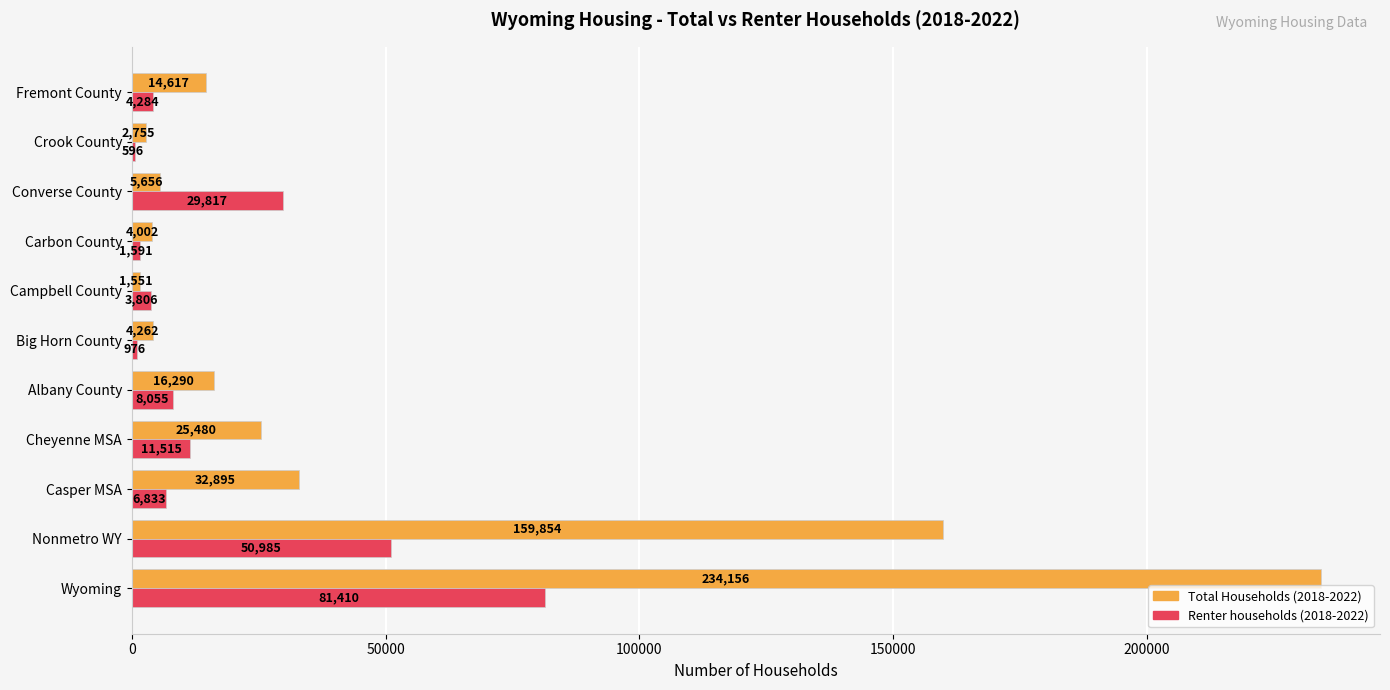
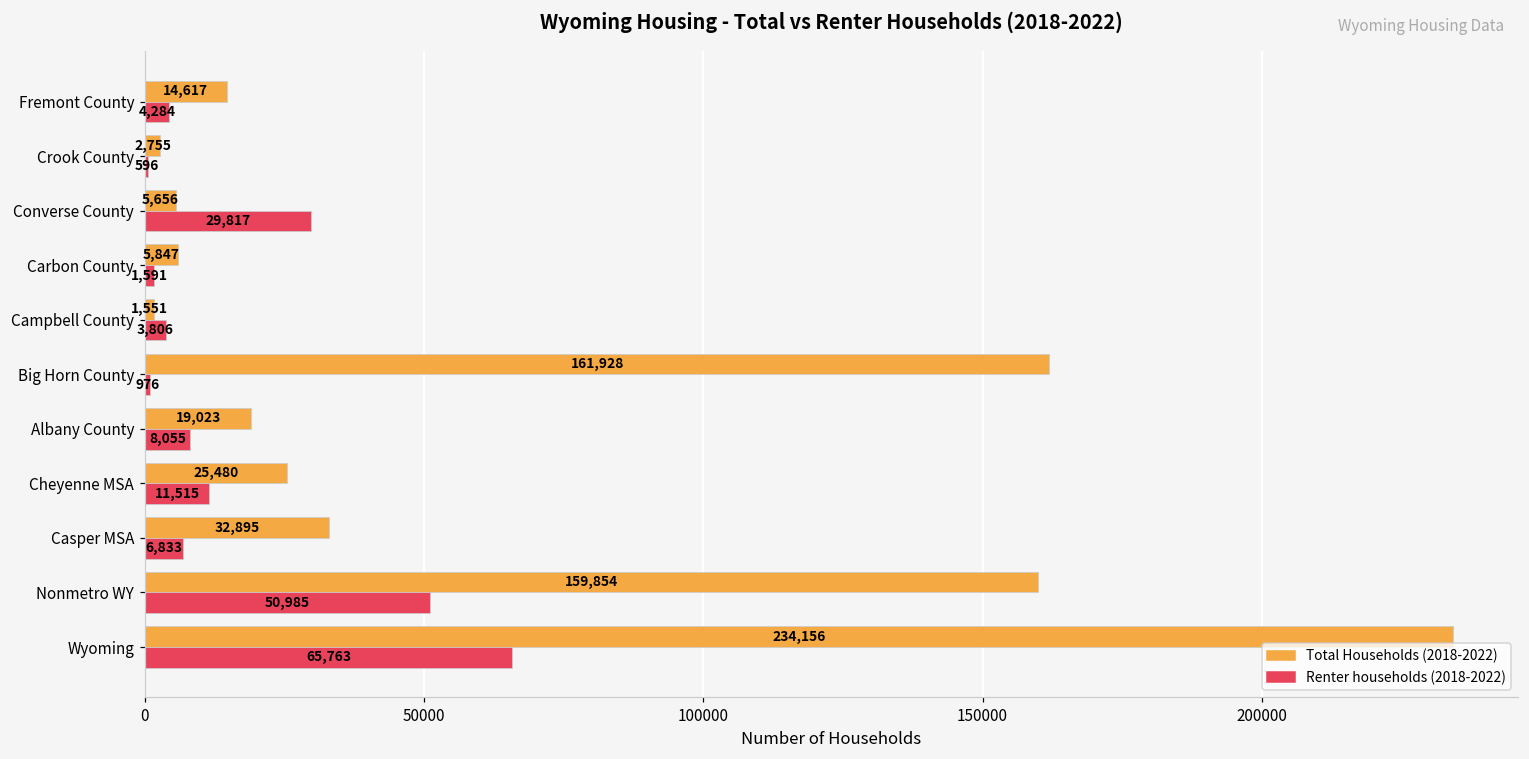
  {
    "Total Households (2018-2022)": {
      "Fremont County": "14,617",
      "Crook County": "2,755",
      "Converse County": "5,656",
-     "Carbon County": "4,002",
+     "Carbon County": "5,847",
      "Campbell County": "1,551",
-     "Big Horn County": "4,262",
-     "Albany County": "16,290",
+     "Big Horn County": "161,928",
+     "Albany County": "19,023",
      "Cheyenne MSA": "25,480",
      "Casper MSA": "32,895",
      "Nonmetro WY": "159,854",
      "Wyoming": "234,156"
    },
    "Renter households (2018-2022)": {
      "Fremont County": "4,284",
      "Crook County": "596",
      "Converse County": "29,817",
      "Carbon County": "1,591",
      "Campbell County": "3,806",
      "Big Horn County": "976",
      "Albany County": "8,055",
      "Cheyenne MSA": "11,515",
      "Casper MSA": "6,833",
      "Nonmetro WY": "50,985",
-     "Wyoming": "81,410"
+     "Wyoming": "65,763"
    }
  }
